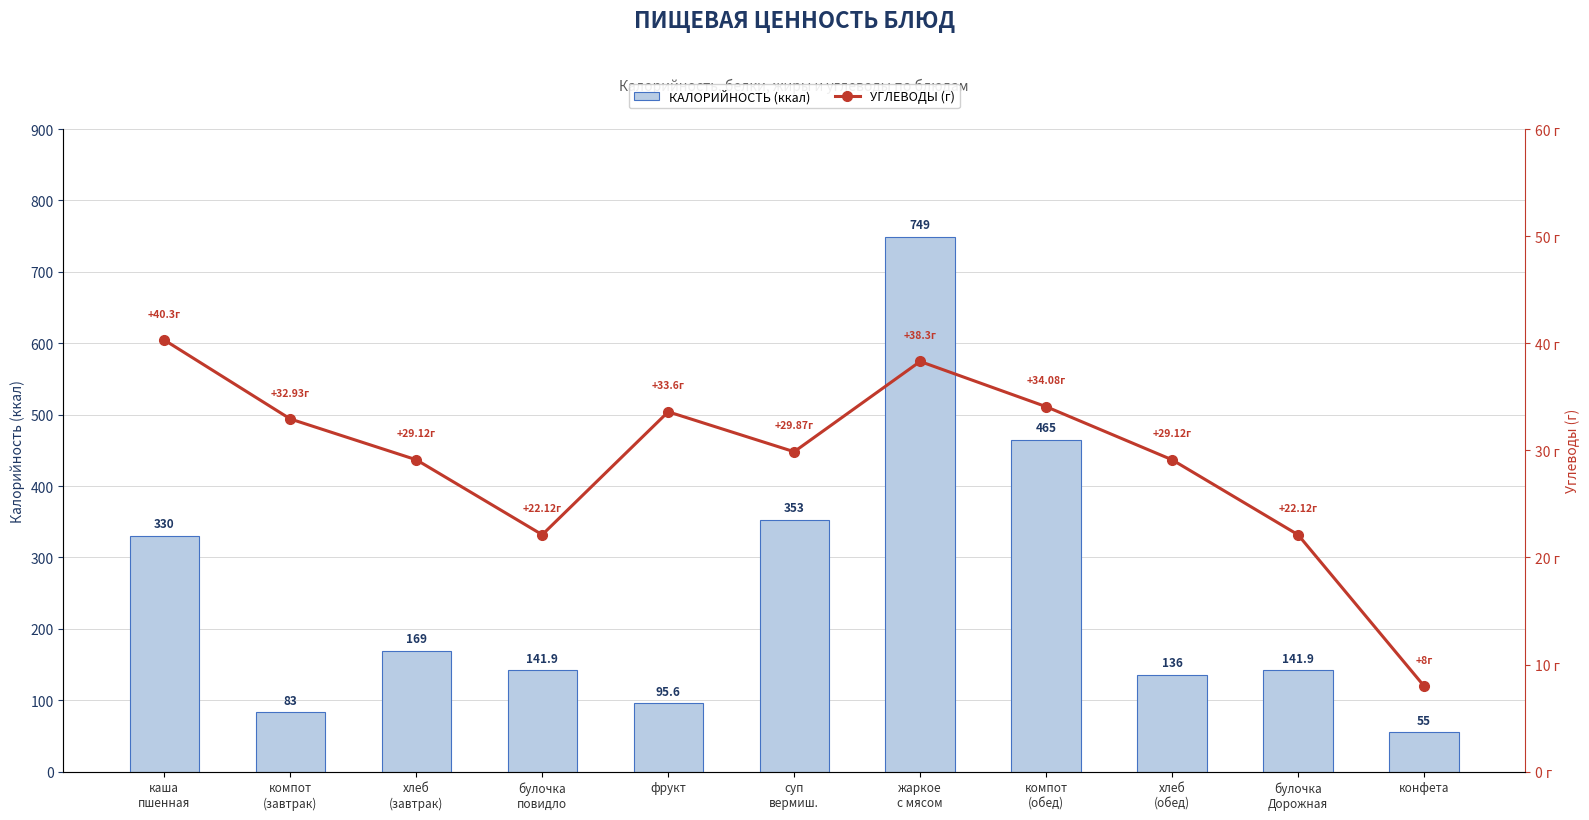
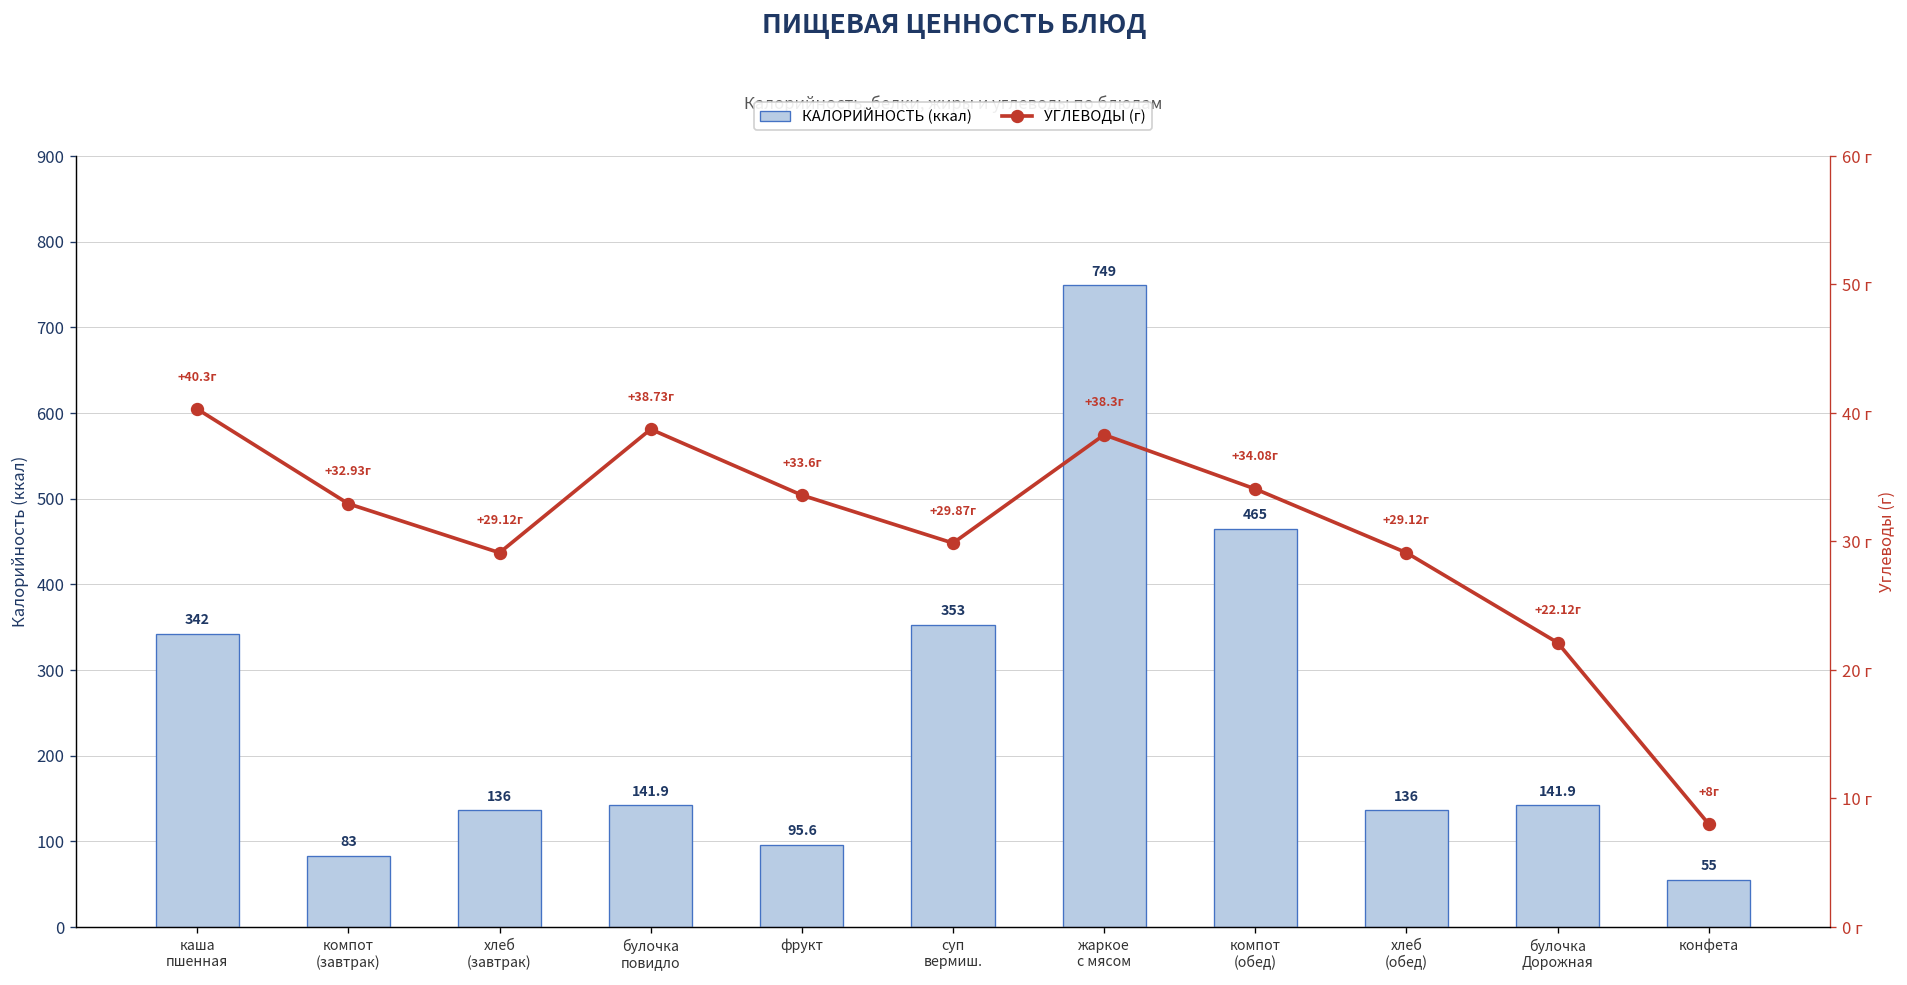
  {
    "КАЛОРИЙНОСТЬ (ккал)": {
-     "каша пшенная": "330",
+     "каша пшенная": "342",
      "компот (завтрак)": "83",
-     "хлеб (завтрак)": "169",
+     "хлеб (завтрак)": "136",
      "булочка повидло": "141.9",
      "фрукт": "95.6",
      "суп вермиш.": "353",
      "жаркое с мясом": "749",
      "компот (обед)": "465",
      "хлеб (обед)": "136",
      "булочка Дорожная": "141.9",
      "конфета": "55"
    },
    "УГЛЕВОДЫ (г)": {
      "каша пшенная": "+40.3г",
      "компот (завтрак)": "+32.93г",
      "хлеб (завтрак)": "+29.12г",
-     "булочка повидло": "+22.12г",
+     "булочка повидло": "+38.73г",
      "фрукт": "+33.6г",
      "суп вермиш.": "+29.87г",
      "жаркое с мясом": "+38.3г",
      "компот (обед)": "+34.08г",
      "хлеб (обед)": "+29.12г",
      "булочка Дорожная": "+22.12г",
      "конфета": "+8г"
    }
  }
